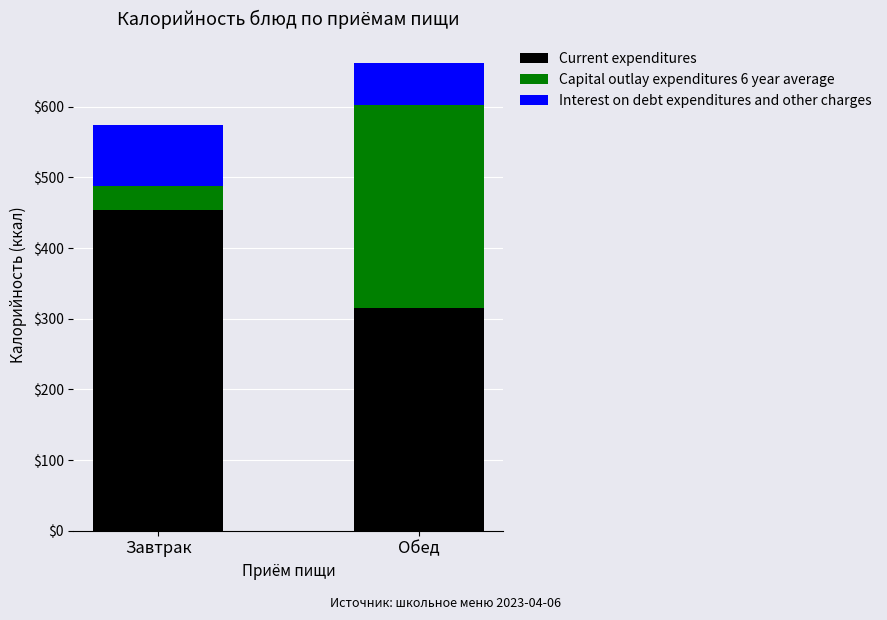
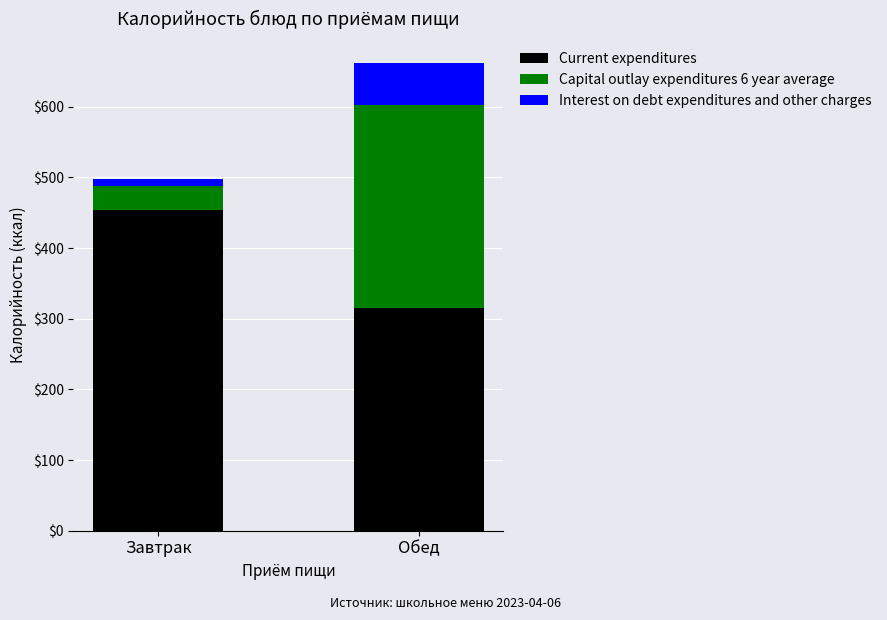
  {
    "Current expenditures": {
      "Завтрак": "$450",
      "Обед": "$310"
    },
    "Capital outlay expenditures 6 year average": {
      "Завтрак": "$30",
      "Обед": "$290"
    },
    "Interest on debt expenditures and other charges": {
-     "Завтрак": "$90",
+     "Завтрак": "$10",
      "Обед": "$60"
    }
  }
